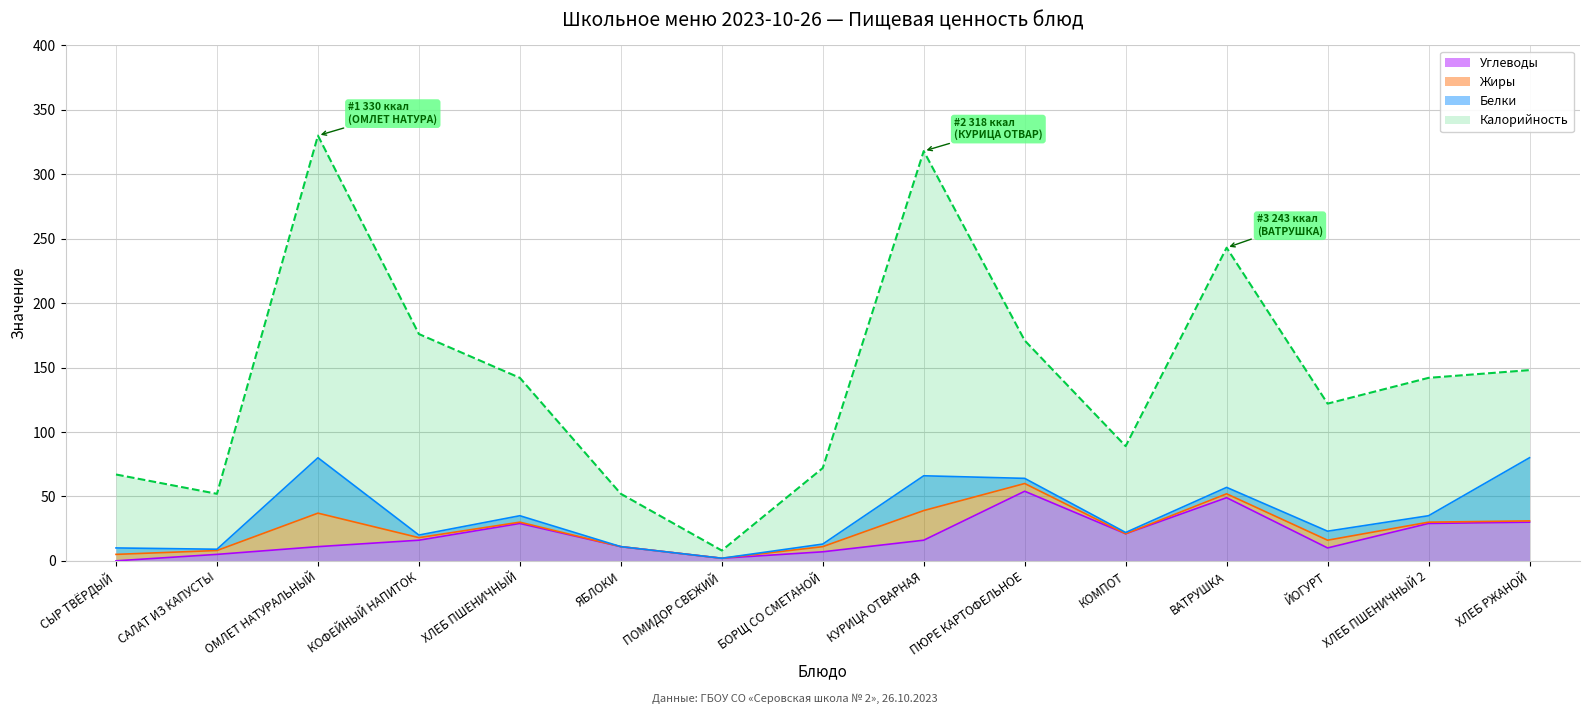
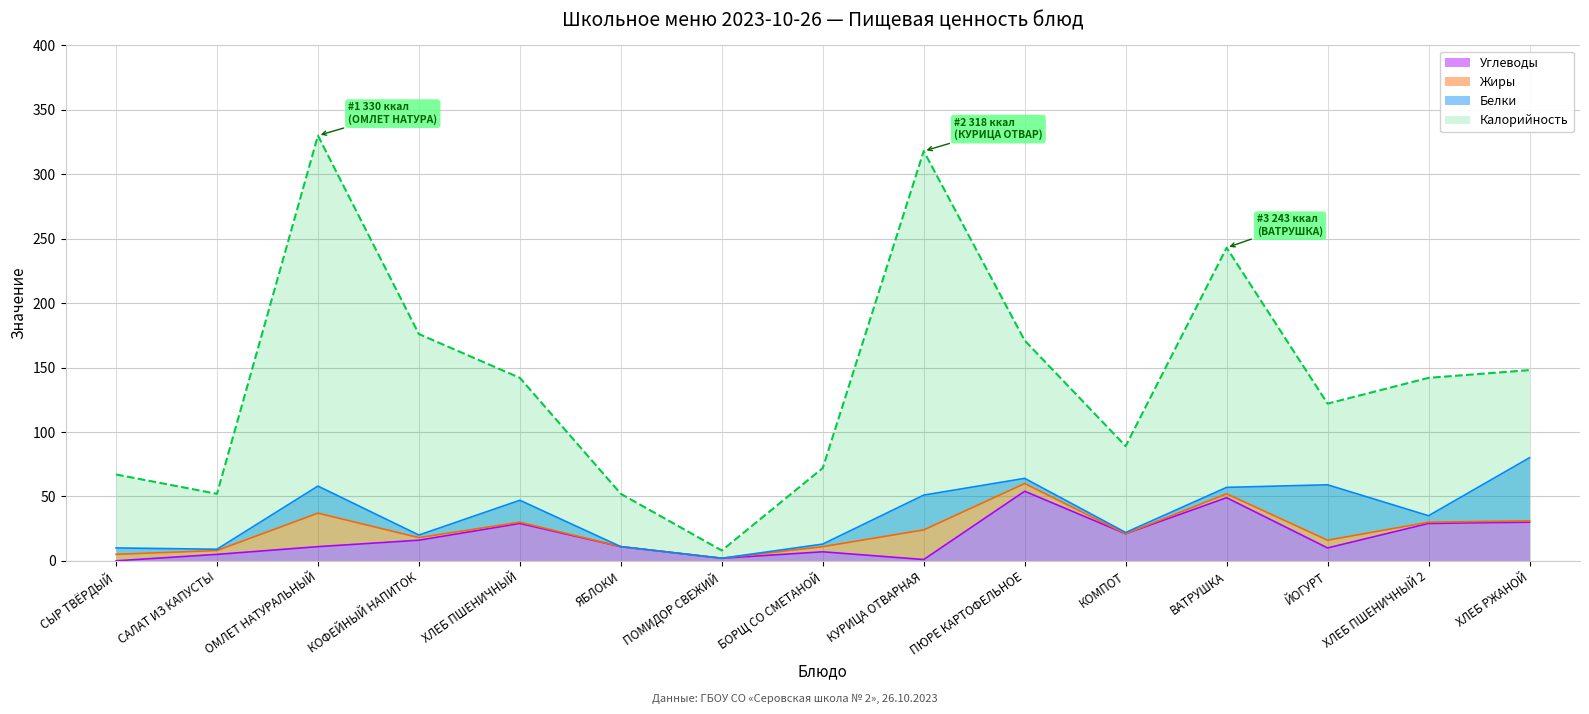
  {
    "Углеводы": {
      "СЫР ТВЁРДЫЙ": 0,
      "САЛАТ ИЗ КАПУСТЫ": 5,
      "ОМЛЕТ НАТУРАЛЬНЫЙ": 11,
      "БОРЩ СО СМЕТАНОЙ": 7,
-     "КУРИЦА ОТВАРНАЯ": 16,
+     "КУРИЦА ОТВАРНАЯ": 1,
      "ПЮРЕ КАРТОФЕЛЬНОЕ": 54,
      "ВАТРУШКА": 49,
      "ЙОГУРТ": 10
    },
    "Жиры": {
      "СЫР ТВЁРДЫЙ": 5,
      "ОМЛЕТ НАТУРАЛЬНЫЙ": 26,
      "БОРЩ СО СМЕТАНОЙ": 4,
      "КУРИЦА ОТВАРНАЯ": 23,
      "ПЮРЕ КАРТОФЕЛЬНОЕ": 6,
      "ВАТРУШКА": 3,
      "ЙОГУРТ": 6
    },
    "Белки": {
      "СЫР ТВЁРДЫЙ": 5,
-     "ОМЛЕТ НАТУРАЛЬНЫЙ": 43,
+     "ОМЛЕТ НАТУРАЛЬНЫЙ": 21,
      "КОФЕЙНЫЙ НАПИТОК": 2,
-     "ХЛЕБ ПШЕНИЧНЫЙ": 5,
+     "ХЛЕБ ПШЕНИЧНЫЙ": 17,
      "БОРЩ СО СМЕТАНОЙ": 2,
      "КУРИЦА ОТВАРНАЯ": 27,
      "ПЮРЕ КАРТОФЕЛЬНОЕ": 4,
      "ВАТРУШКА": 5,
-     "ЙОГУРТ": 7,
+     "ЙОГУРТ": 43,
      "ХЛЕБ ПШЕНИЧНЫЙ 2": 5,
      "ХЛЕБ РЖАНОЙ": 49
    },
    "Калорийность": {
      "СЫР ТВЁРДЫЙ": 67,
      "САЛАТ ИЗ КАПУСТЫ": 52,
      "КОФЕЙНЫЙ НАПИТОК": 176,
      "ХЛЕБ ПШЕНИЧНЫЙ": 142,
      "ЯБЛОКИ": 52,
      "ПОМИДОР СВЕЖИЙ": 8,
      "БОРЩ СО СМЕТАНОЙ": 72,
      "ПЮРЕ КАРТОФЕЛЬНОЕ": 171,
      "КОМПОТ": 89,
      "ЙОГУРТ": 122,
      "ХЛЕБ ПШЕНИЧНЫЙ 2": 142,
      "ХЛЕБ РЖАНОЙ": 148
    }
  }
